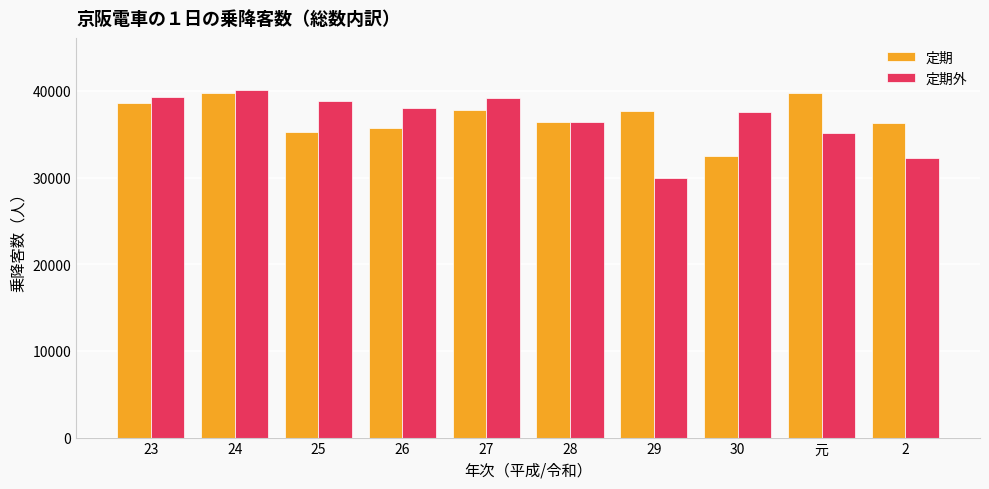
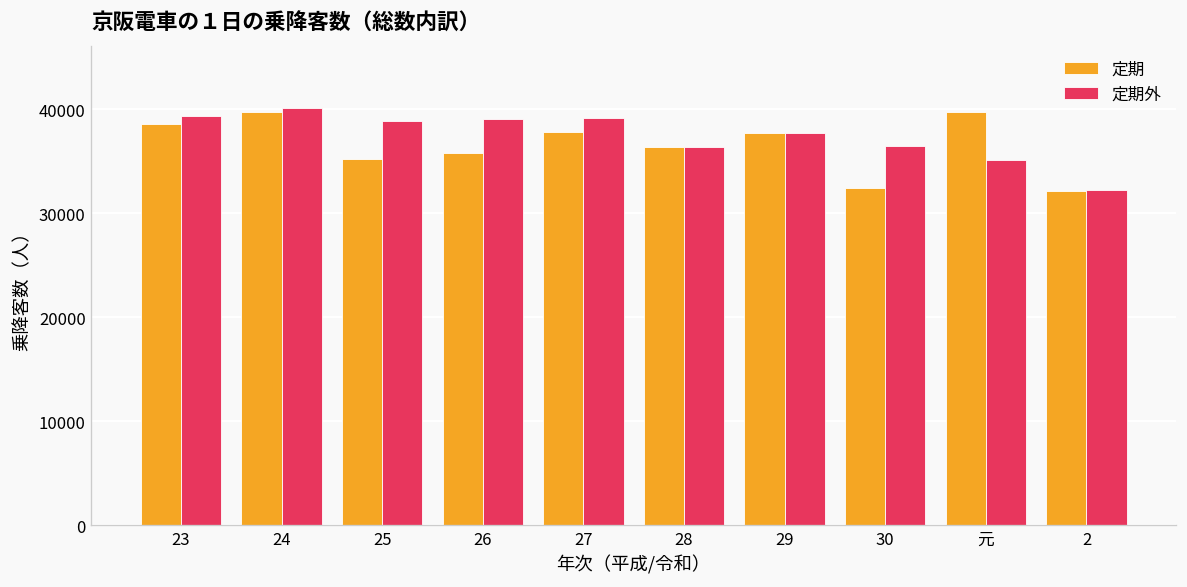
  {
    "定期": {
      "23": 39000,
      "24": 40000,
      "25": 35000,
      "26": 36000,
      "27": 38000,
      "28": 36000,
      "29": 38000,
      "30": 32000,
      "元": 40000,
-     "2": 36000
+     "2": 32000
    },
    "定期外": {
      "23": 39000,
      "24": 40000,
      "25": 39000,
-     "26": 38000,
+     "26": 39000,
      "27": 39000,
      "28": 36000,
-     "29": 30000,
-     "30": 38000,
+     "29": 38000,
+     "30": 37000,
      "元": 35000,
      "2": 32000
    }
  }
